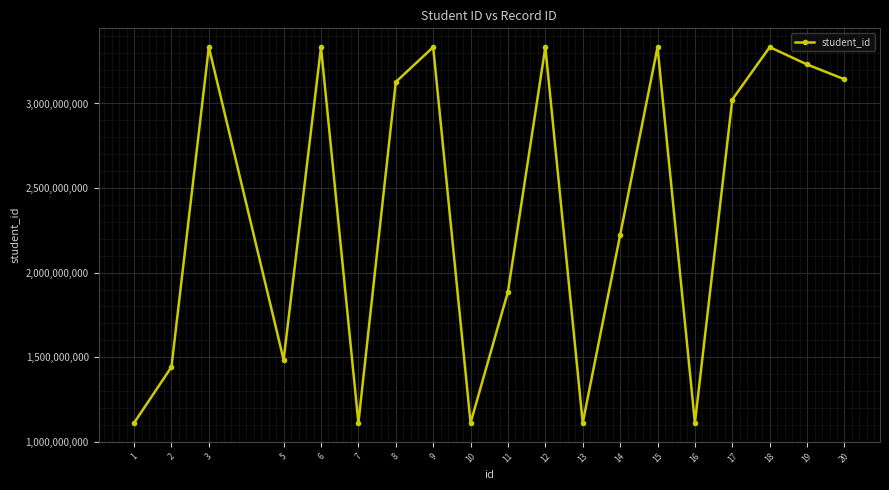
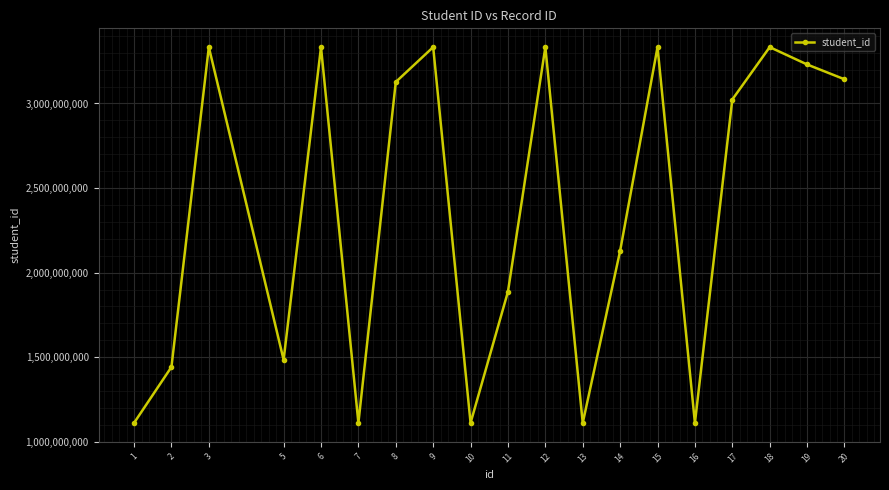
  {
    "1": "1,110,000,000",
    "2": "1,440,000,000",
    "3": "3,330,000,000",
    "5": "1,480,000,000",
    "6": "3,330,000,000",
    "7": "1,110,000,000",
    "8": "3,130,000,000",
    "9": "3,330,000,000",
    "10": "1,110,000,000",
    "11": "1,890,000,000",
    "12": "3,330,000,000",
    "13": "1,110,000,000",
-   "14": "2,220,000,000",
+   "14": "2,130,000,000",
    "15": "3,330,000,000",
    "16": "1,110,000,000",
    "17": "3,020,000,000",
    "18": "3,330,000,000",
    "19": "3,230,000,000",
    "20": "3,140,000,000"
  }
